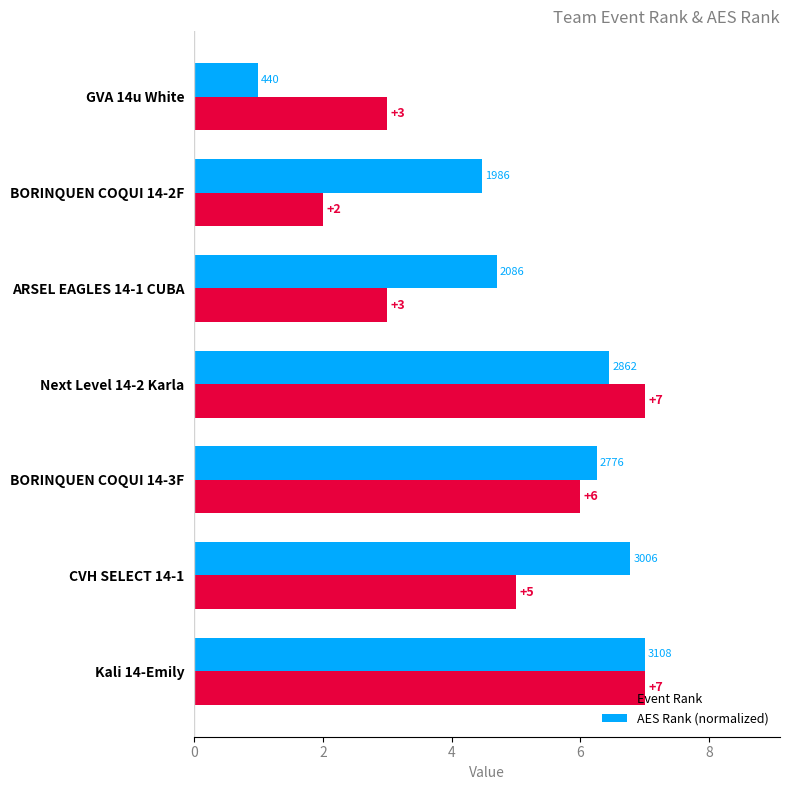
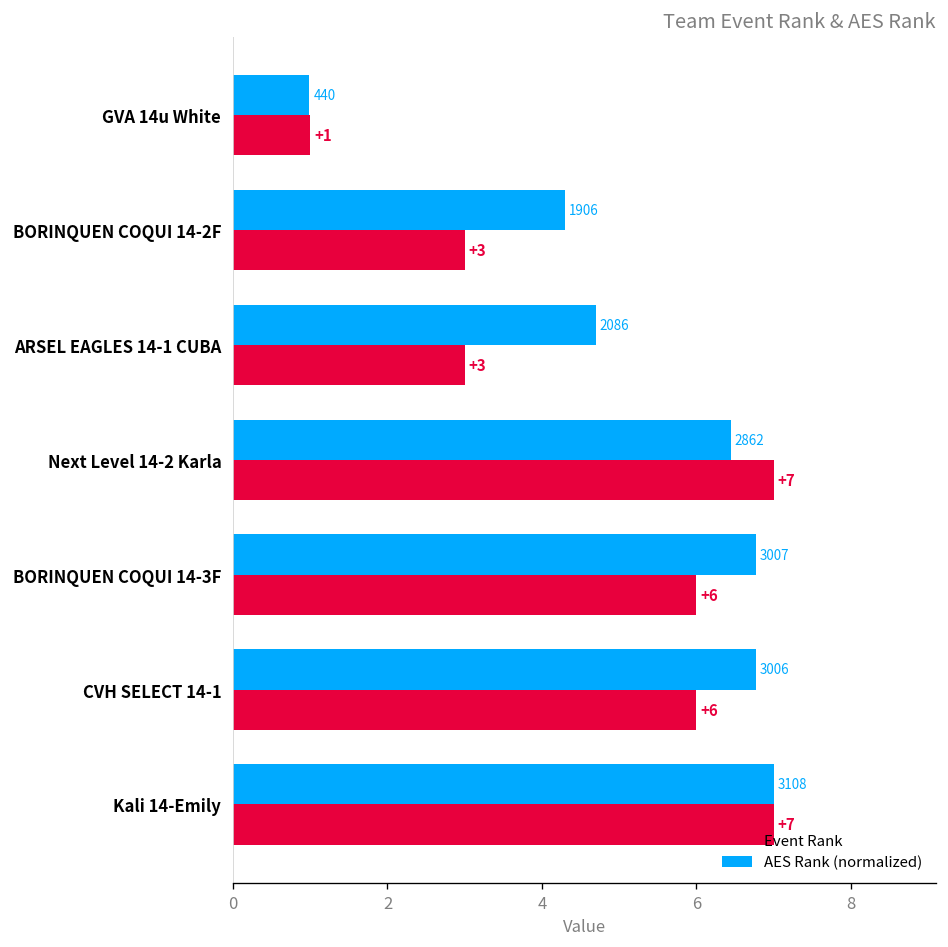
  {
    "Event Rank": {
-     "GVA 14u White": "+3",
-     "BORINQUEN COQUI 14-2F": "+2",
+     "GVA 14u White": "+1",
+     "BORINQUEN COQUI 14-2F": "+3",
      "ARSEL EAGLES 14-1 CUBA": "+3",
      "Next Level 14-2 Karla": "+7",
      "BORINQUEN COQUI 14-3F": "+6",
-     "CVH SELECT 14-1": "+5",
+     "CVH SELECT 14-1": "+6",
      "Kali 14-Emily": "+7"
    },
    "AES Rank (normalized)": {
-     "BORINQUEN COQUI 14-2F": "1986",
-     "BORINQUEN COQUI 14-3F": "2776"
+     "BORINQUEN COQUI 14-2F": "1906",
+     "BORINQUEN COQUI 14-3F": "3007"
    }
  }
